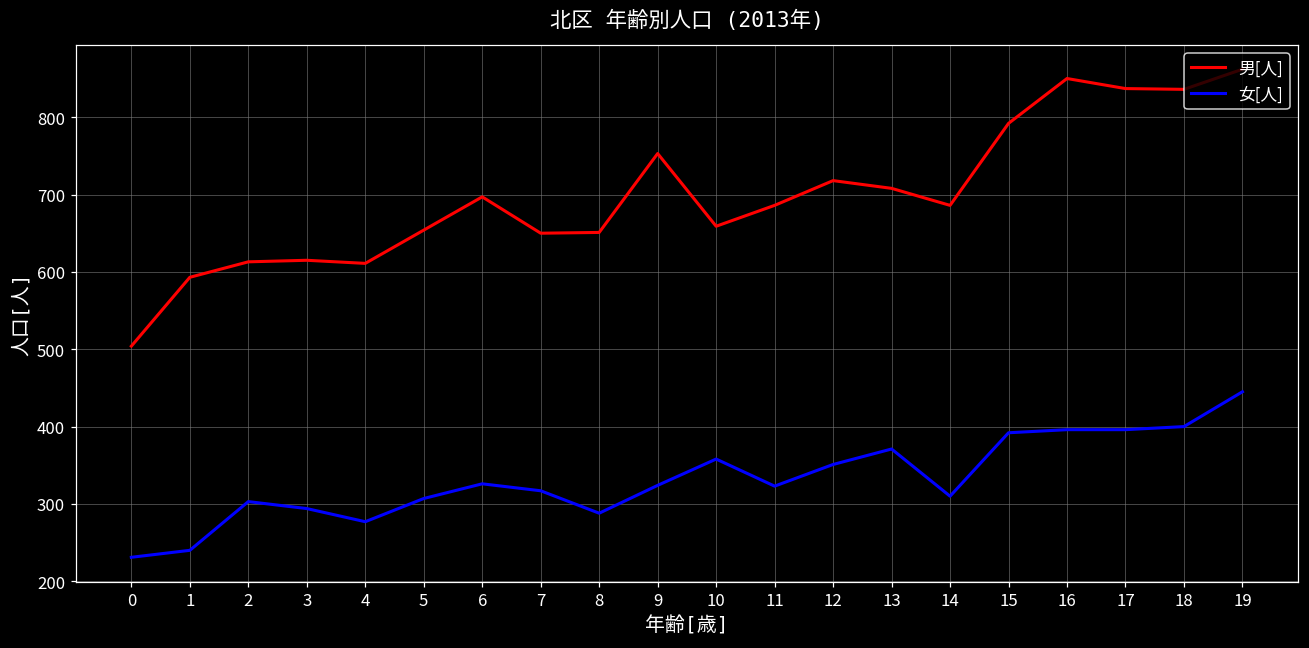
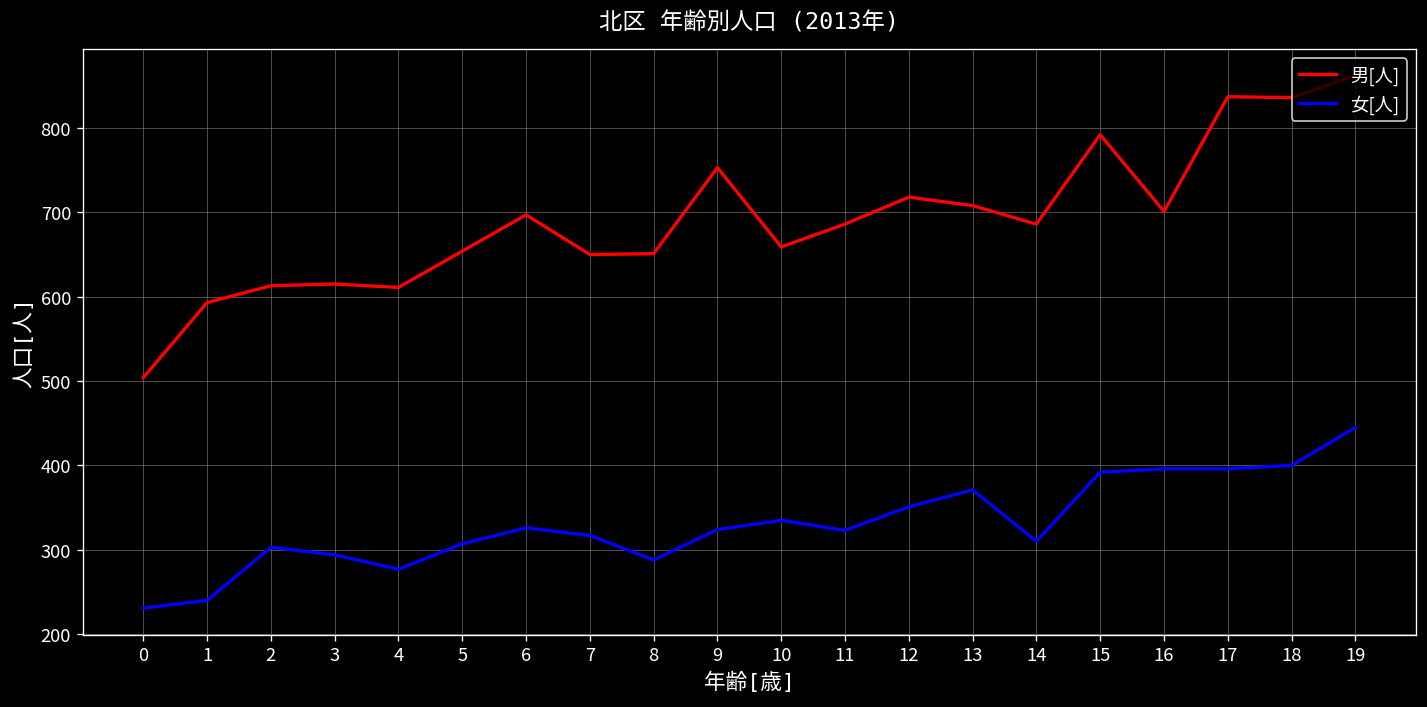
  {
    "男[人]": {
      "0": 500,
      "1": 590,
      "2": 610,
      "3": 620,
      "4": 610,
      "5": 650,
      "6": 700,
      "7": 650,
      "8": 650,
      "9": 750,
      "10": 660,
      "11": 690,
      "12": 720,
      "13": 710,
      "14": 690,
      "15": 790,
-     "16": 850,
+     "16": 700,
      "17": 840,
      "18": 840
    },
    "女[人]": {
      "0": 230,
      "1": 240,
      "2": 300,
      "3": 290,
      "4": 280,
      "5": 310,
      "6": 330,
      "7": 320,
      "8": 290,
      "9": 320,
-     "10": 360,
+     "10": 340,
      "11": 320,
      "12": 350,
      "13": 370,
      "14": 310,
      "15": 390,
      "16": 400,
      "17": 400,
      "18": 400,
      "19": 450
    }
  }
